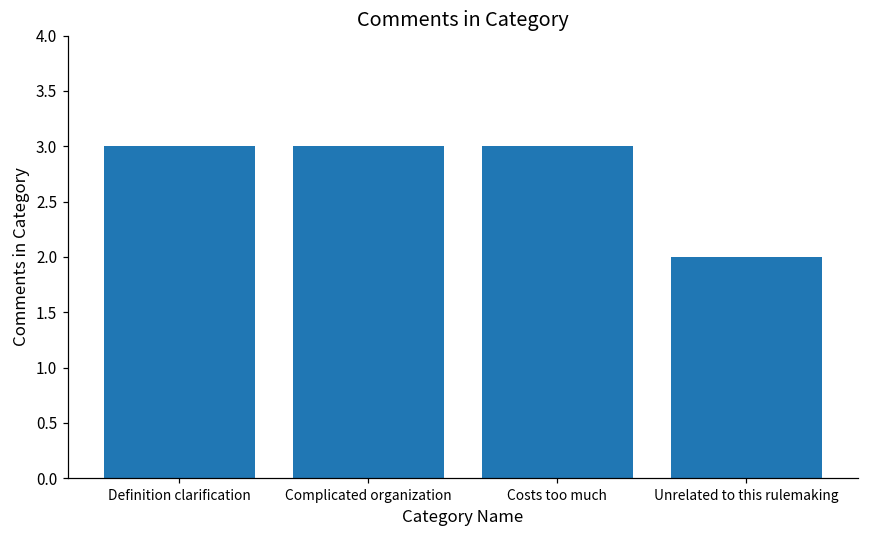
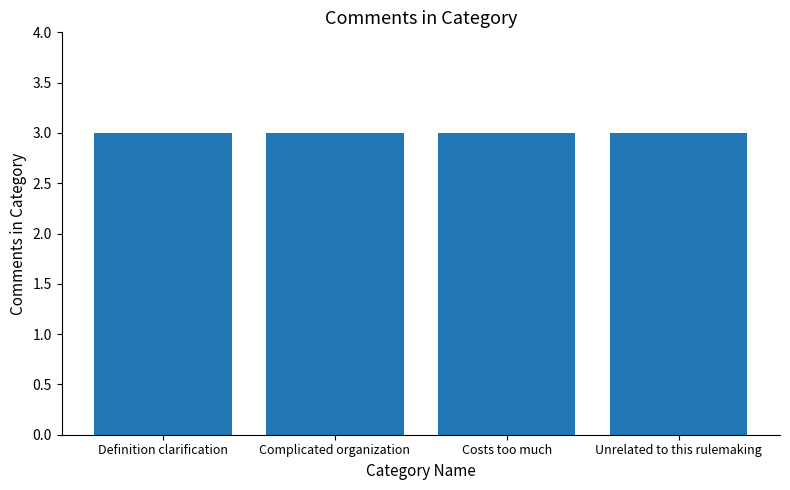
  {
    "Definition clarification": 3,
    "Complicated organization": 3,
    "Costs too much": 3,
-   "Unrelated to this rulemaking": 2
+   "Unrelated to this rulemaking": 3
  }
